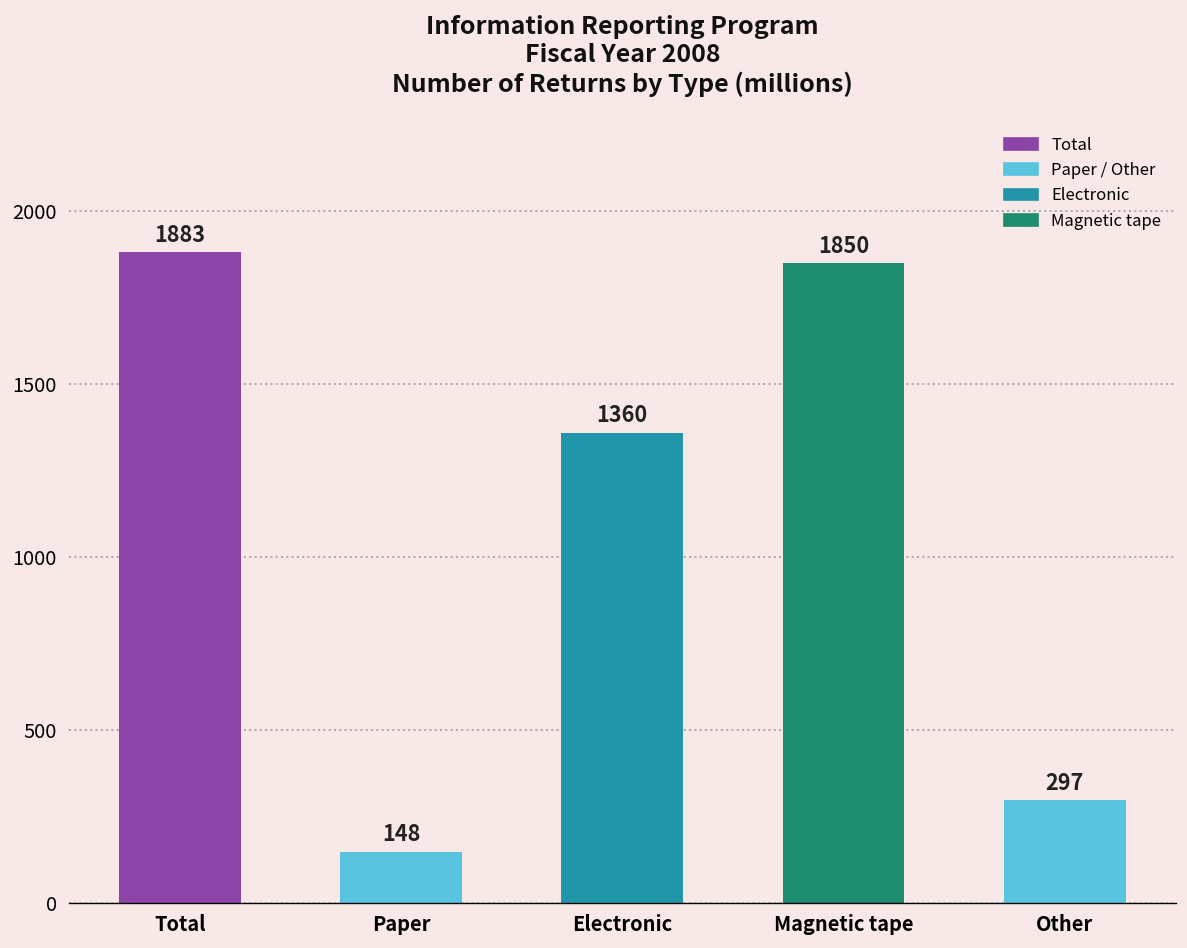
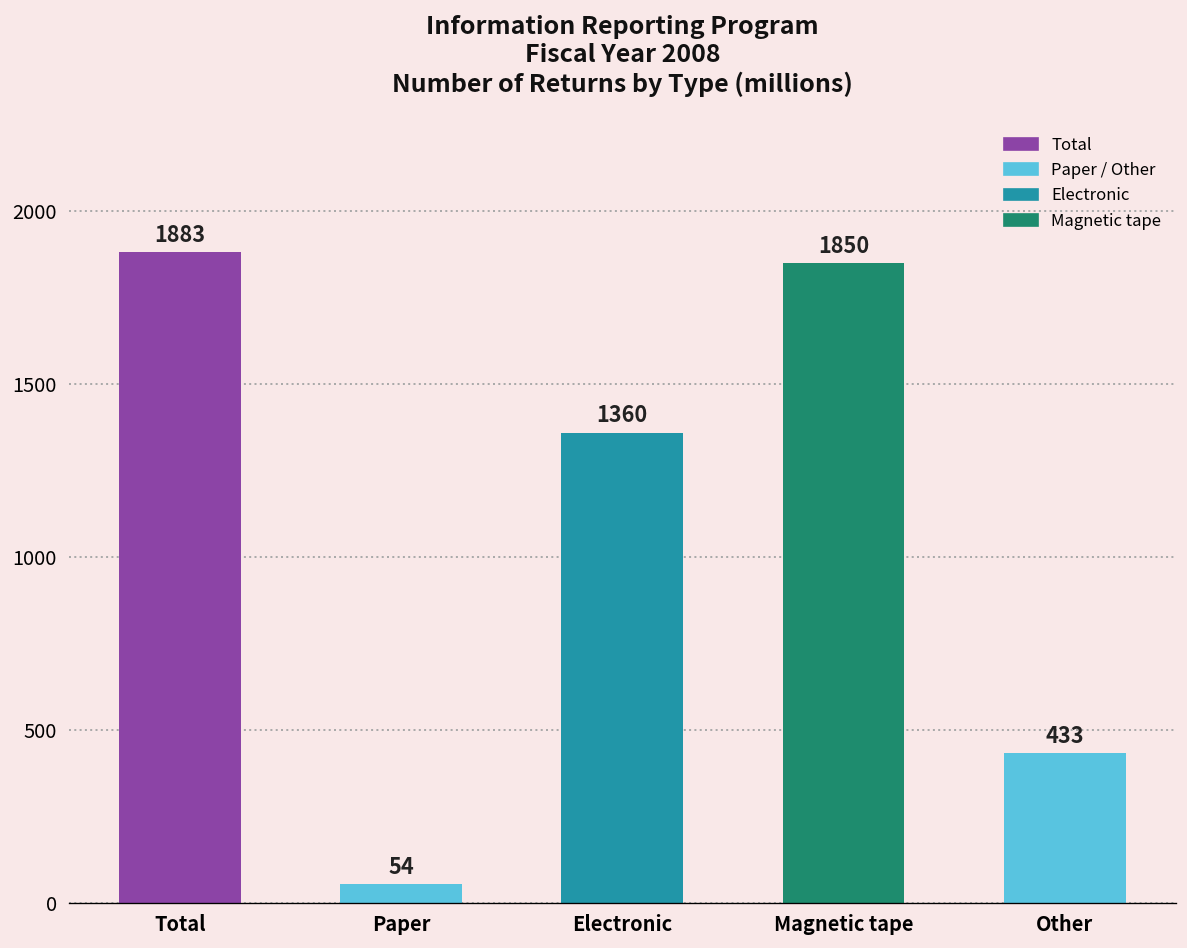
  {
    "Total": 1883,
-   "Paper": 148,
+   "Paper": 54,
    "Electronic": 1360,
    "Magnetic tape": 1850,
-   "Other": 297
+   "Other": 433
  }
